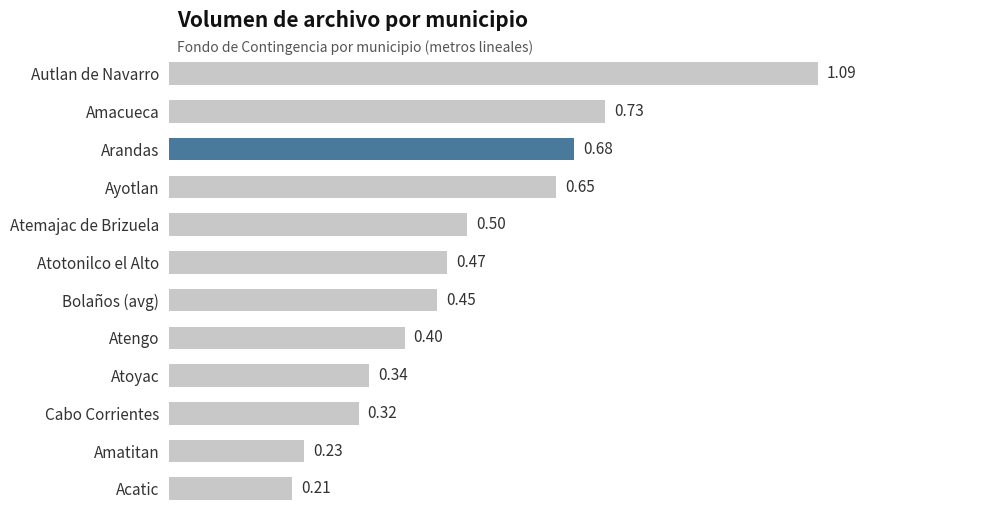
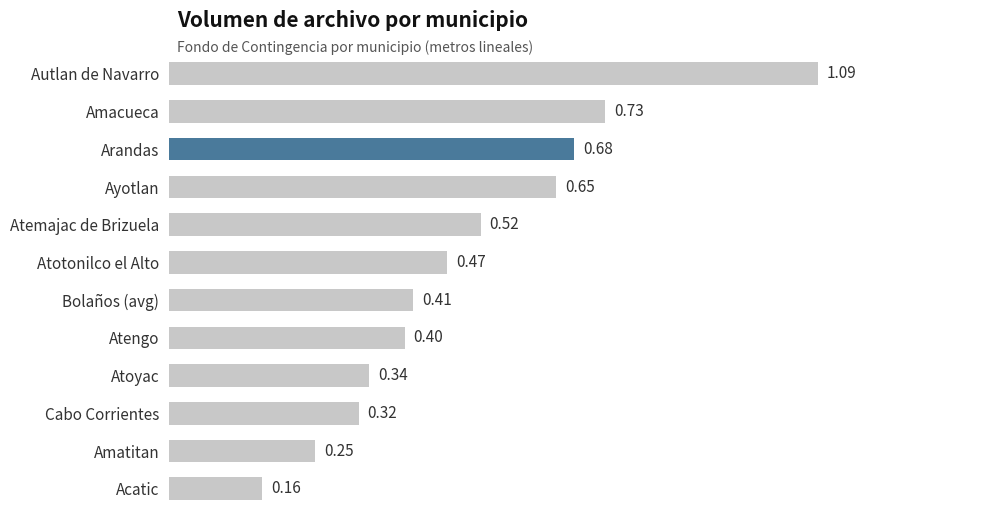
  {
    "Autlan de Navarro": 1.09,
    "Amacueca": 0.73,
    "Arandas": 0.68,
    "Ayotlan": 0.65,
-   "Atemajac de Brizuela": 0.50,
+   "Atemajac de Brizuela": 0.52,
    "Atotonilco el Alto": 0.47,
-   "Bolaños (avg)": 0.45,
+   "Bolaños (avg)": 0.41,
    "Atengo": 0.40,
    "Atoyac": 0.34,
    "Cabo Corrientes": 0.32,
-   "Amatitan": 0.23,
-   "Acatic": 0.21
+   "Amatitan": 0.25,
+   "Acatic": 0.16
  }
